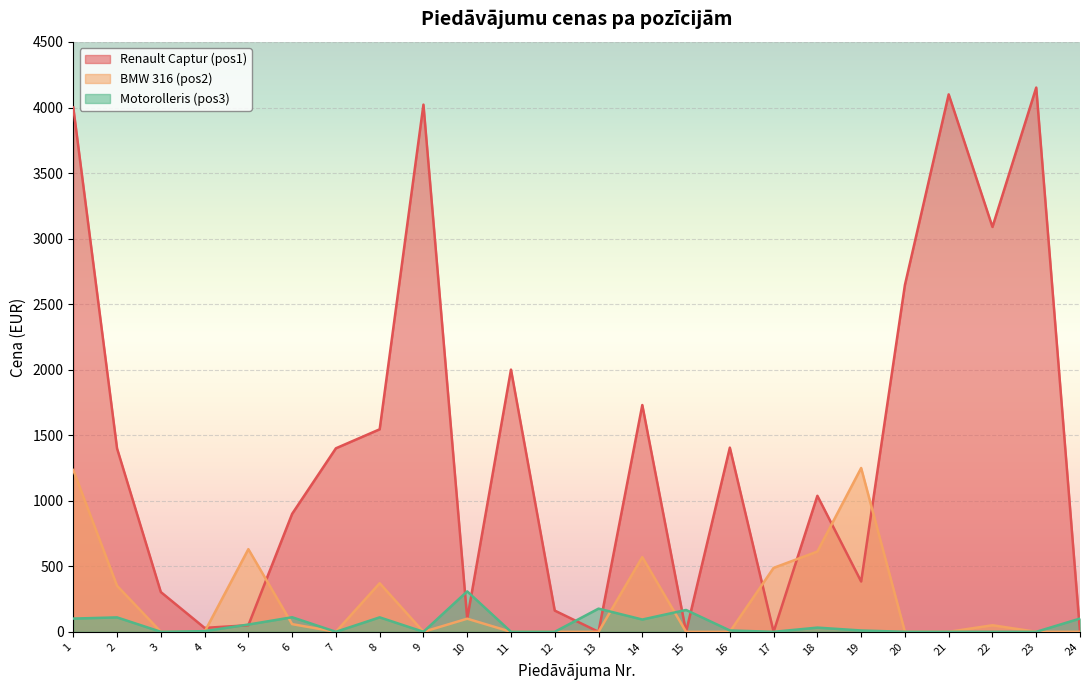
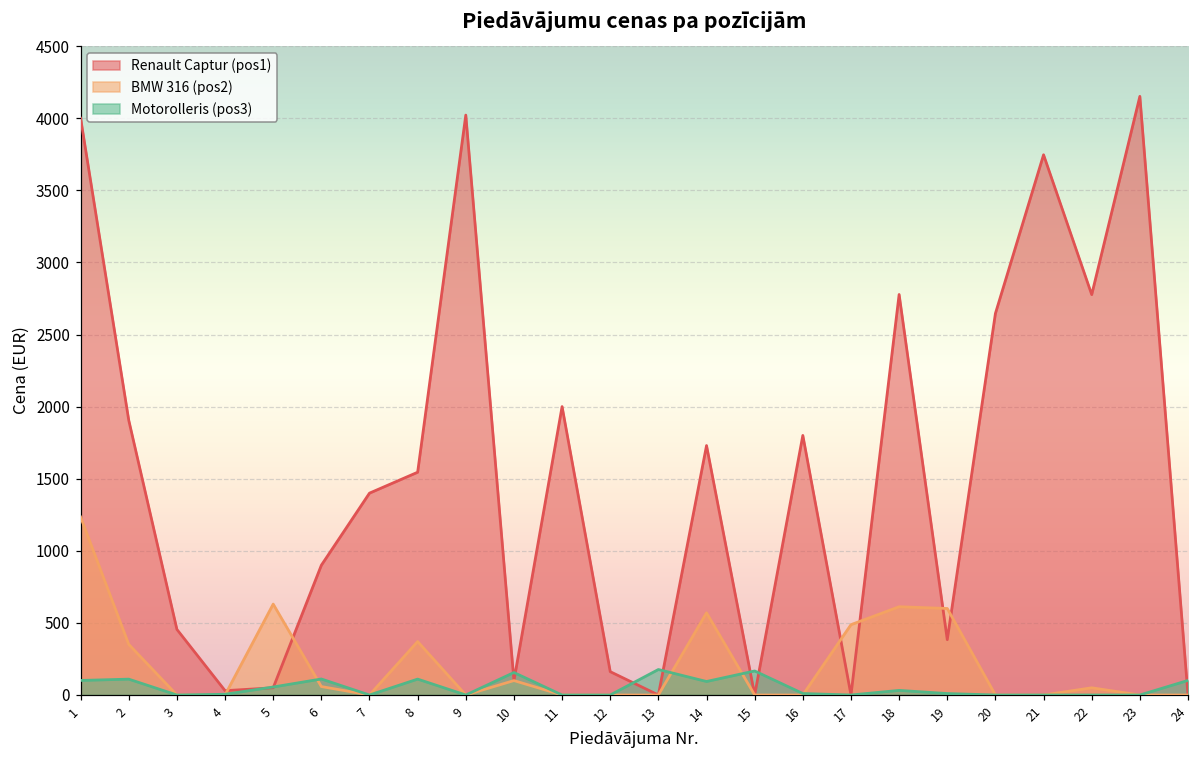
  {
    "Renault Captur (pos1)": {
      "1": 4000,
-     "2": 1400,
-     "3": 300,
+     "2": 1910,
+     "3": 450,
      "4": 30,
      "6": 900,
      "7": 1400,
      "8": 1550,
      "9": 4020,
      "11": 2000,
      "12": 160,
      "14": 1730,
-     "16": 1410,
-     "18": 1040,
+     "16": 1800,
+     "18": 2780,
      "19": 380,
      "20": 2650,
-     "21": 4100,
-     "22": 3090,
+     "21": 3750,
+     "22": 2780,
      "23": 4150
    },
    "BMW 316 (pos2)": {
      "1": 1230,
      "2": 350,
      "5": 630,
      "6": 60,
      "8": 370,
      "14": 570,
      "17": 490,
      "18": 610,
-     "19": 1250,
+     "19": 600,
      "22": 50
    },
    "Motorolleris (pos3)": {
      "1": 100,
      "2": 110,
      "6": 110,
      "8": 110,
-     "10": 310,
+     "10": 160,
      "13": 180,
      "14": 90,
      "15": 170,
      "18": 30,
      "19": 10,
      "22": 0,
      "24": 100
    }
  }
